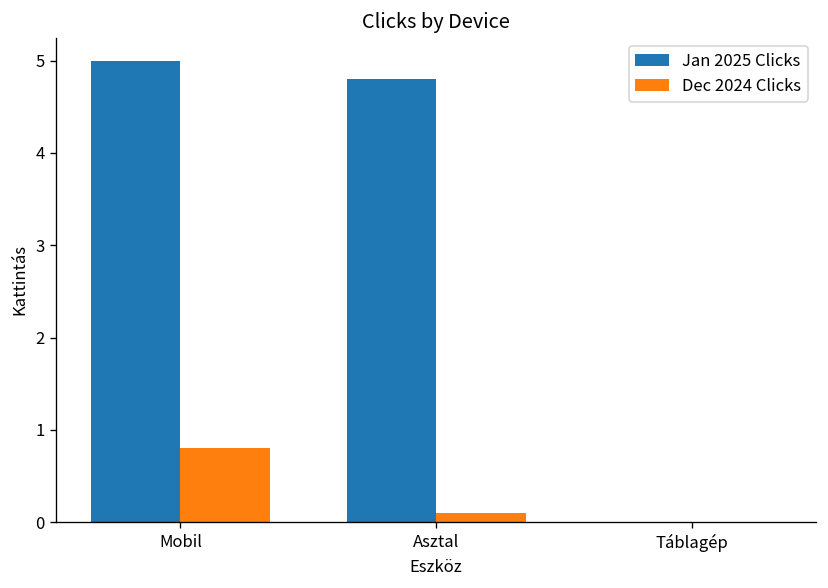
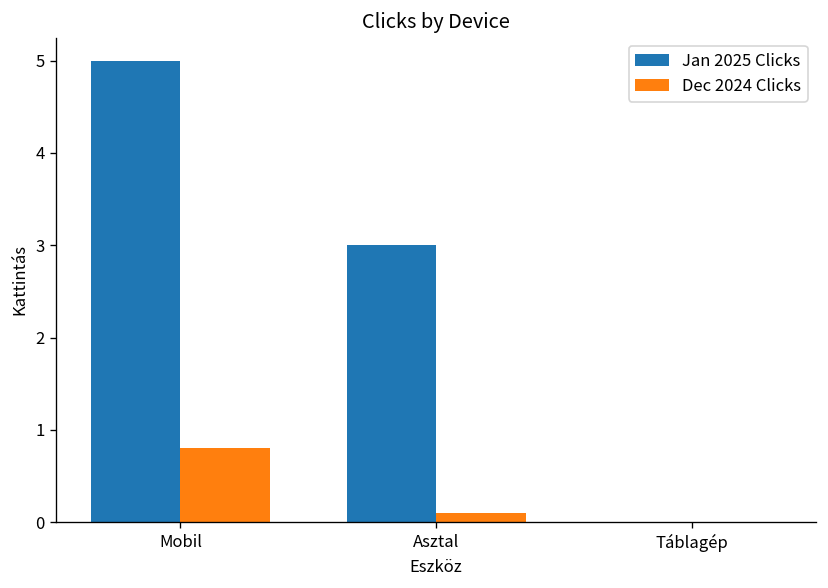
  {
    "Jan 2025 Clicks": {
      "Mobil": 5.0,
-     "Asztal": 4.8,
+     "Asztal": 3.0,
      "Táblagép": 0.0
    },
    "Dec 2024 Clicks": {
      "Mobil": 0.8,
      "Asztal": 0.1,
      "Táblagép": 0.0
    }
  }
